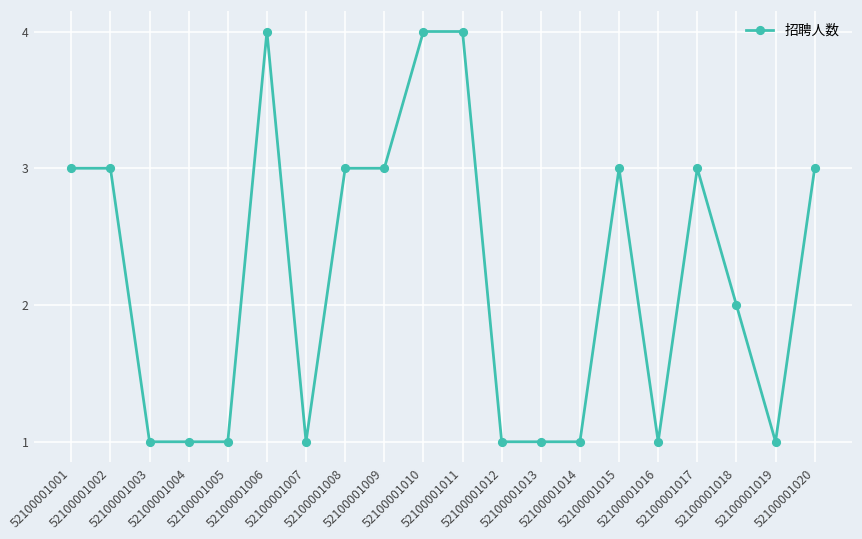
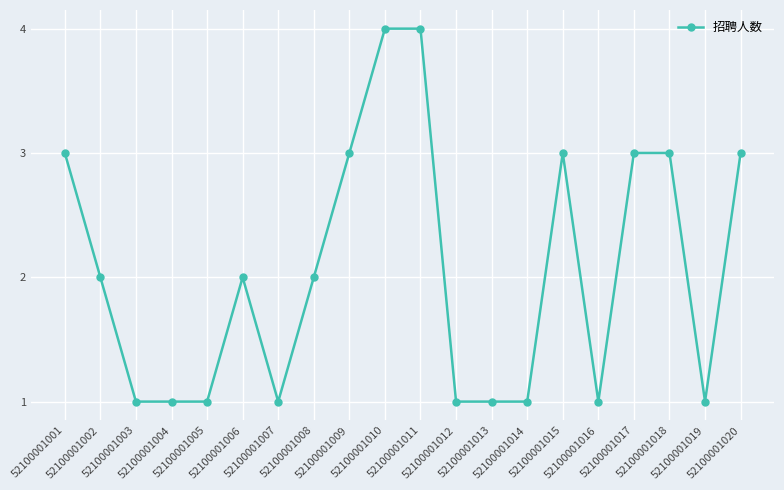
  {
    "52100001001": 3,
-   "52100001002": 3,
+   "52100001002": 2,
    "52100001003": 1,
    "52100001004": 1,
    "52100001005": 1,
-   "52100001006": 4,
+   "52100001006": 2,
    "52100001007": 1,
-   "52100001008": 3,
+   "52100001008": 2,
    "52100001009": 3,
    "52100001010": 4,
    "52100001011": 4,
    "52100001012": 1,
    "52100001013": 1,
    "52100001014": 1,
    "52100001015": 3,
    "52100001016": 1,
    "52100001017": 3,
-   "52100001018": 2,
+   "52100001018": 3,
    "52100001019": 1,
    "52100001020": 3
  }
